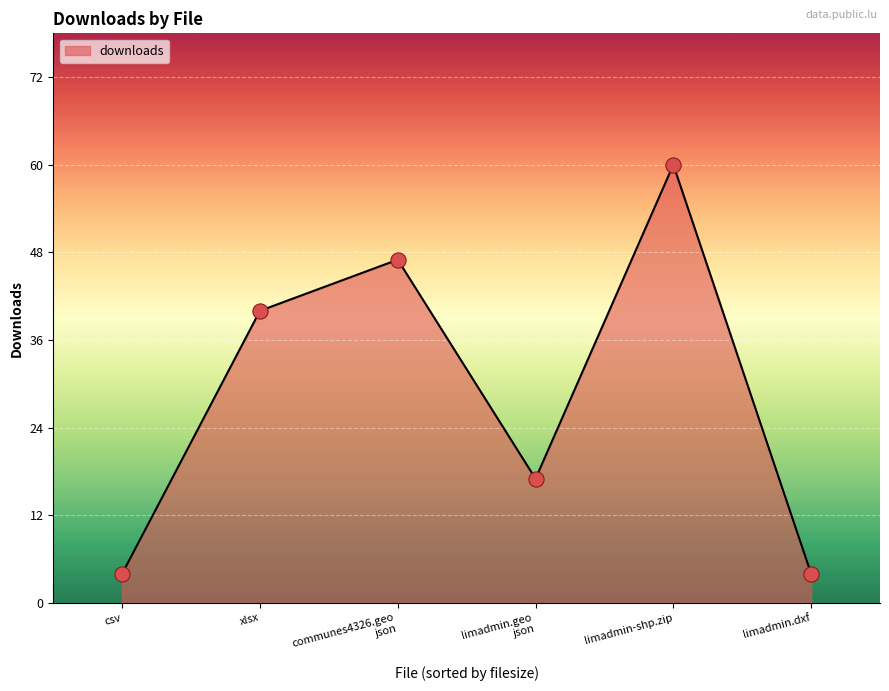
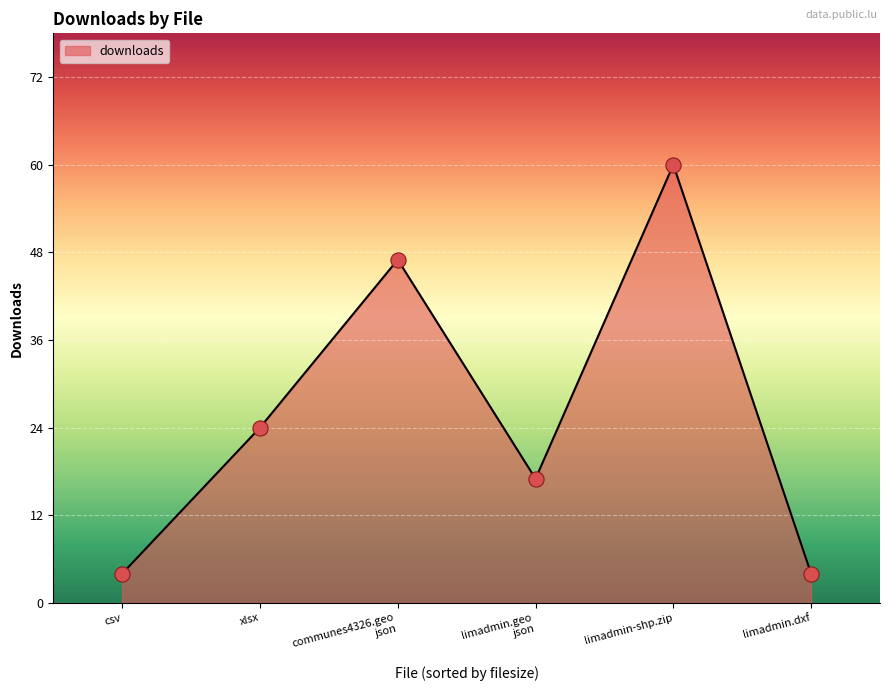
  {
    "csv": 4,
-   "xlsx": 40,
+   "xlsx": 24,
    "communes4326.geo json": 47,
    "limadmin.geo json": 17,
    "limadmin-shp.zip": 60,
    "limadmin.dxf": 4
  }
